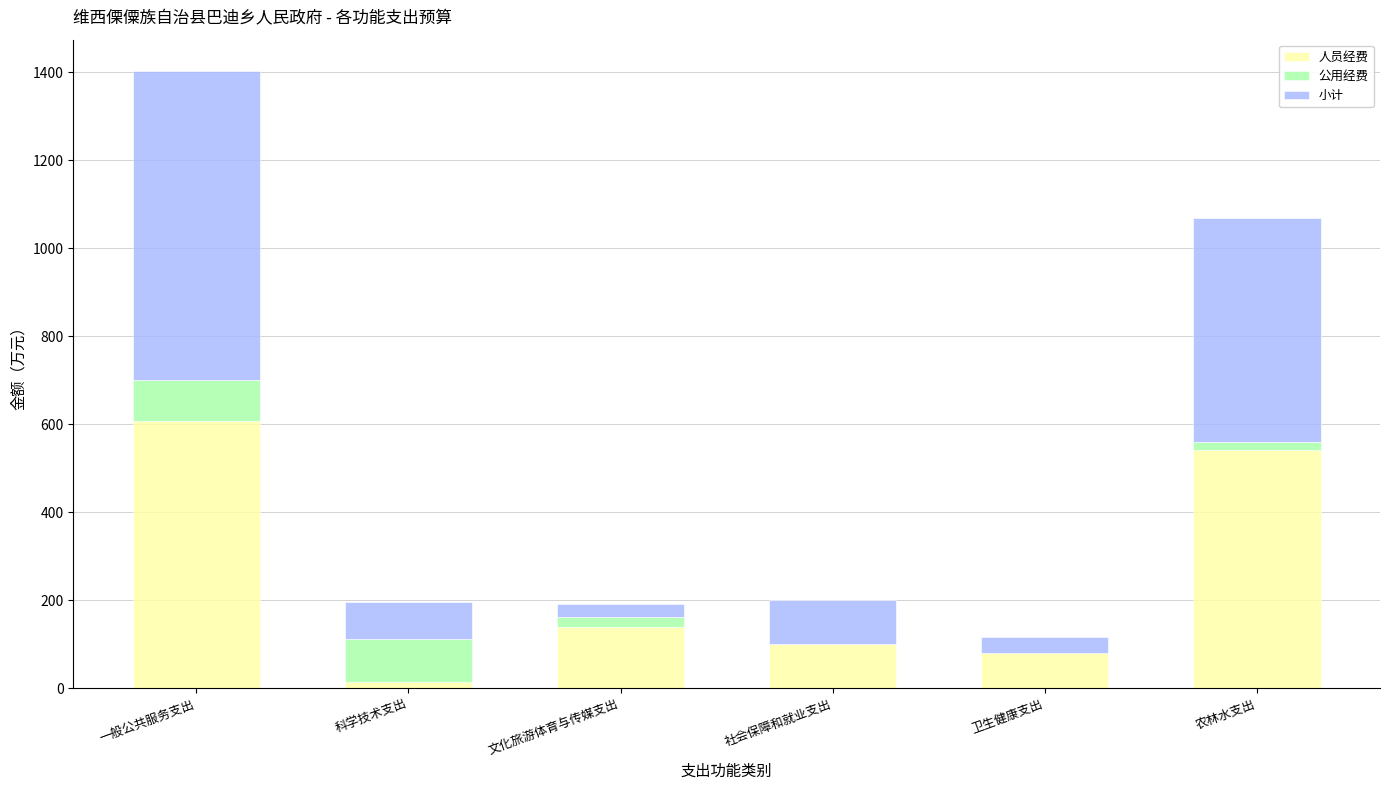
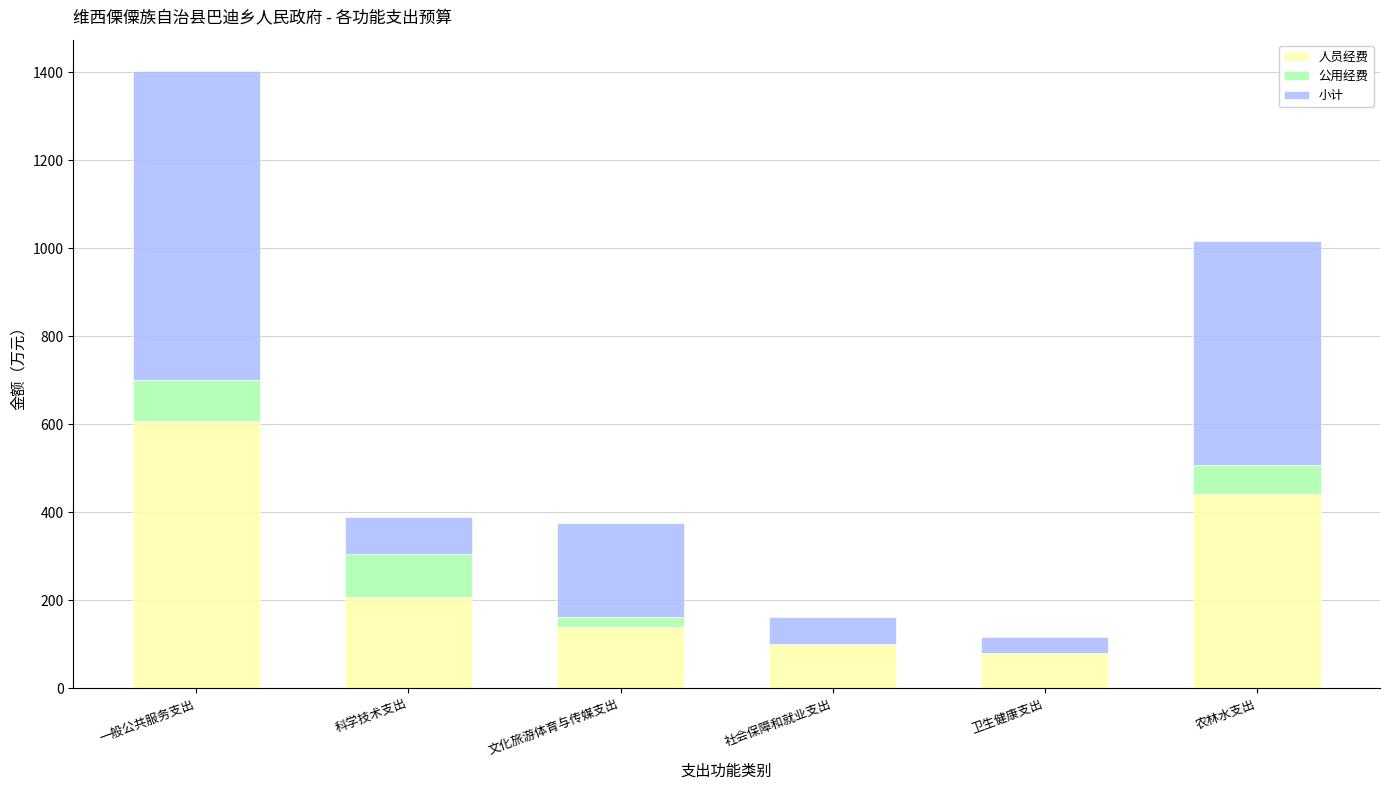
  {
    "人员经费": {
      "一般公共服务支出": 610,
-     "科学技术支出": 10,
+     "科学技术支出": 210,
      "文化旅游体育与传媒支出": 140,
      "社会保障和就业支出": 100,
      "卫生健康支出": 80,
-     "农林水支出": 540
+     "农林水支出": 440
    },
    "公用经费": {
      "一般公共服务支出": 100,
      "科学技术支出": 100,
      "文化旅游体育与传媒支出": 20,
      "社会保障和就业支出": 0,
      "卫生健康支出": 0,
-     "农林水支出": 20
+     "农林水支出": 70
    },
    "小计": {
      "一般公共服务支出": 700,
      "科学技术支出": 90,
-     "文化旅游体育与传媒支出": 30,
-     "社会保障和就业支出": 100,
+     "文化旅游体育与传媒支出": 210,
+     "社会保障和就业支出": 60,
      "卫生健康支出": 40,
      "农林水支出": 510
    }
  }
